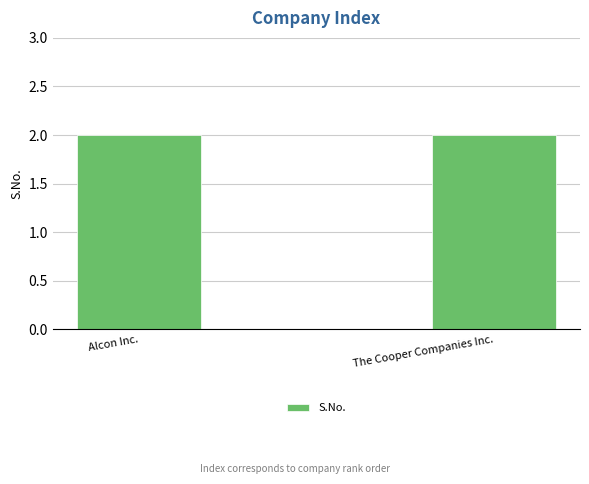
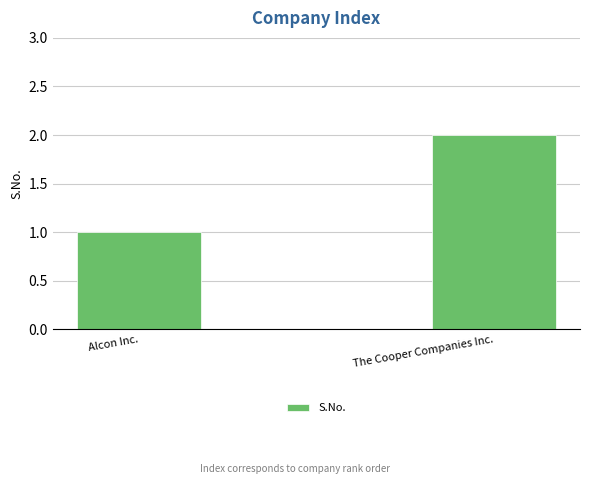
  {
-   "Alcon Inc.": 2,
+   "Alcon Inc.": 1,
    "The Cooper Companies Inc.": 2
  }
